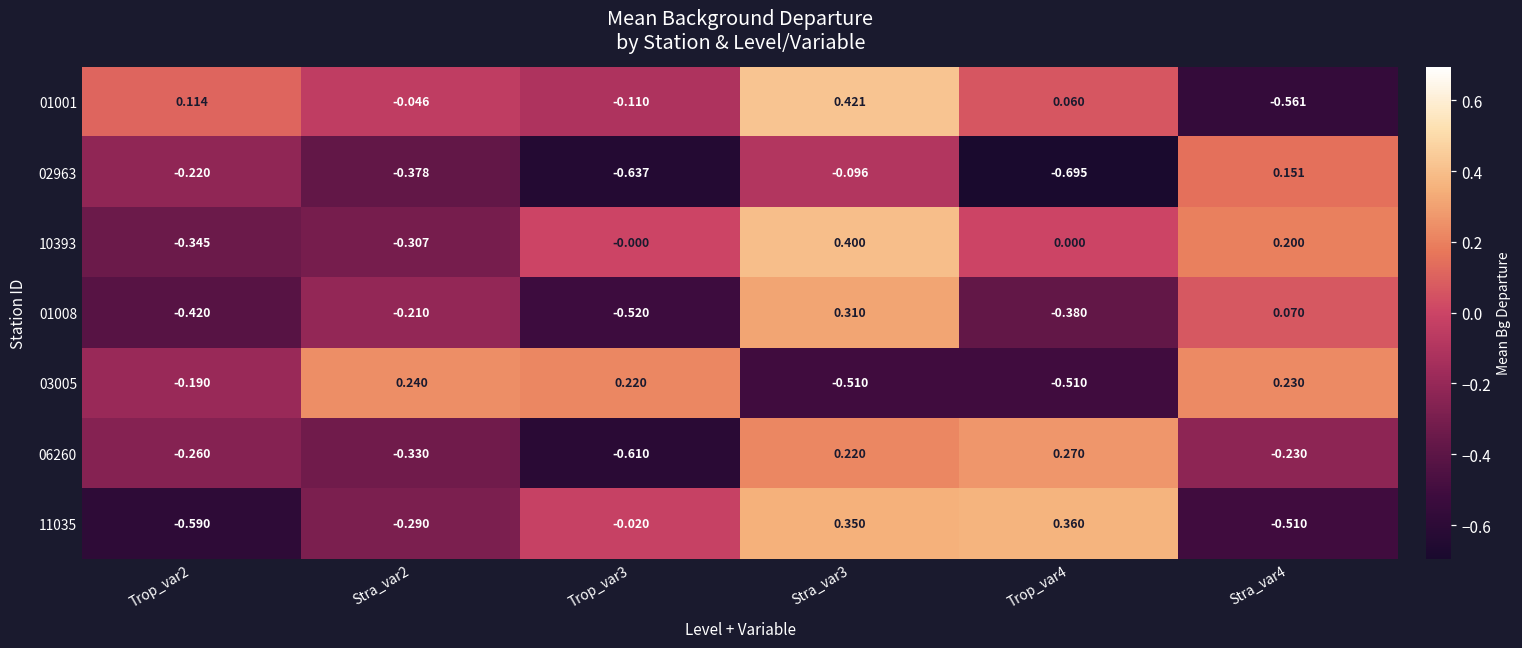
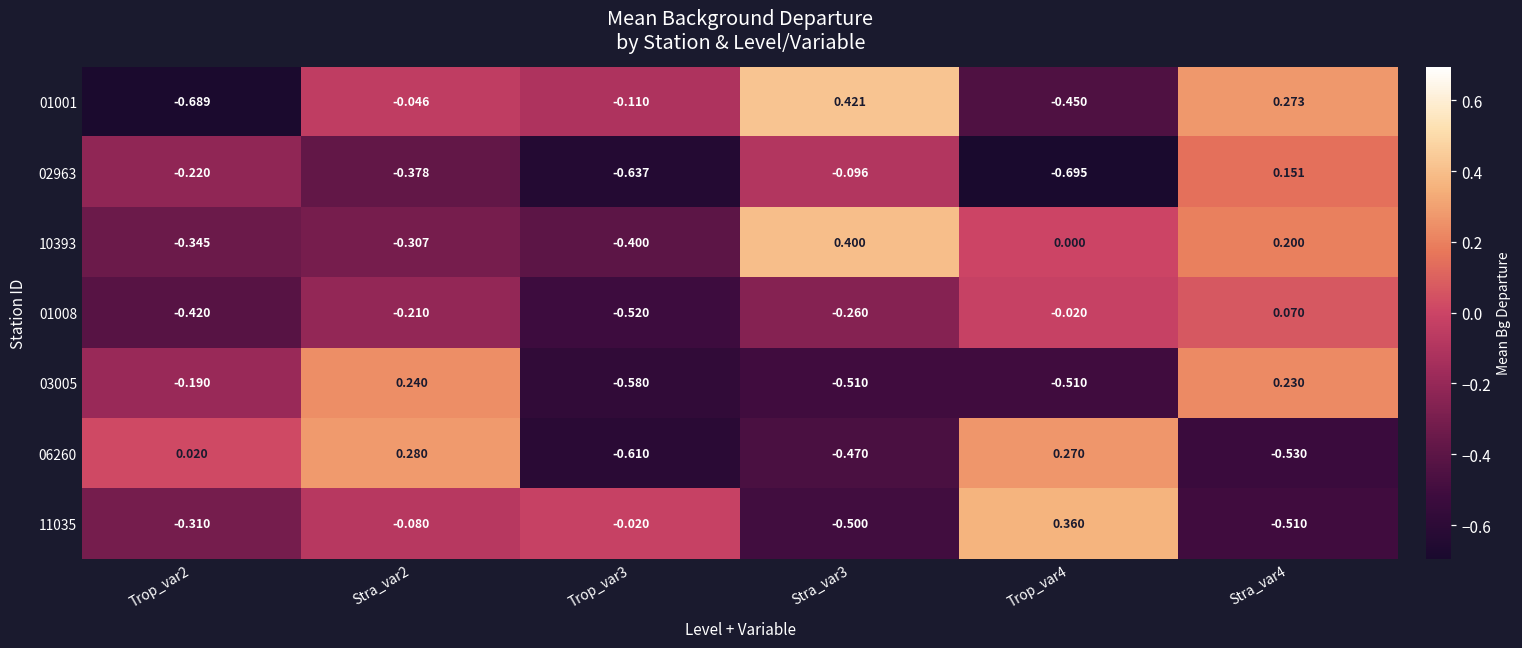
  {
    "01001": {
-     "Trop_var2": 0.114,
+     "Trop_var2": -0.689,
      "Stra_var2": -0.046,
      "Trop_var3": -0.110,
      "Stra_var3": 0.421,
-     "Trop_var4": 0.060,
-     "Stra_var4": -0.561
+     "Trop_var4": -0.450,
+     "Stra_var4": 0.273
    },
    "02963": {
      "Trop_var2": -0.220,
      "Stra_var2": -0.378,
      "Trop_var3": -0.637,
      "Stra_var3": -0.096,
      "Trop_var4": -0.695,
      "Stra_var4": 0.151
    },
    "10393": {
      "Trop_var2": -0.345,
      "Stra_var2": -0.307,
-     "Trop_var3": -0.000,
+     "Trop_var3": -0.400,
      "Stra_var3": 0.400,
      "Trop_var4": 0.000,
      "Stra_var4": 0.200
    },
    "01008": {
      "Trop_var2": -0.420,
      "Stra_var2": -0.210,
      "Trop_var3": -0.520,
-     "Stra_var3": 0.310,
-     "Trop_var4": -0.380,
+     "Stra_var3": -0.260,
+     "Trop_var4": -0.020,
      "Stra_var4": 0.070
    },
    "03005": {
      "Trop_var2": -0.190,
      "Stra_var2": 0.240,
-     "Trop_var3": 0.220,
+     "Trop_var3": -0.580,
      "Stra_var3": -0.510,
      "Trop_var4": -0.510,
      "Stra_var4": 0.230
    },
    "06260": {
-     "Trop_var2": -0.260,
-     "Stra_var2": -0.330,
+     "Trop_var2": 0.020,
+     "Stra_var2": 0.280,
      "Trop_var3": -0.610,
-     "Stra_var3": 0.220,
+     "Stra_var3": -0.470,
      "Trop_var4": 0.270,
-     "Stra_var4": -0.230
+     "Stra_var4": -0.530
    },
    "11035": {
-     "Trop_var2": -0.590,
-     "Stra_var2": -0.290,
+     "Trop_var2": -0.310,
+     "Stra_var2": -0.080,
      "Trop_var3": -0.020,
-     "Stra_var3": 0.350,
+     "Stra_var3": -0.500,
      "Trop_var4": 0.360,
      "Stra_var4": -0.510
    }
  }
